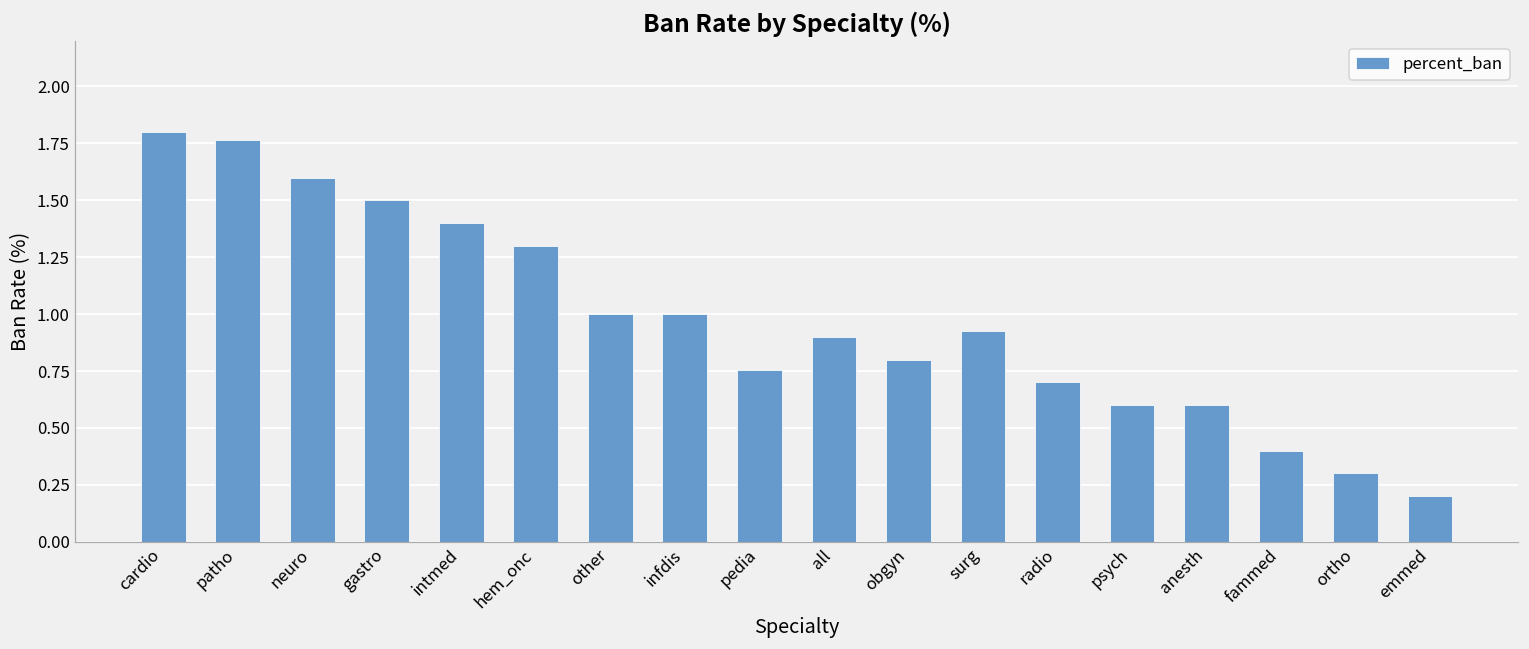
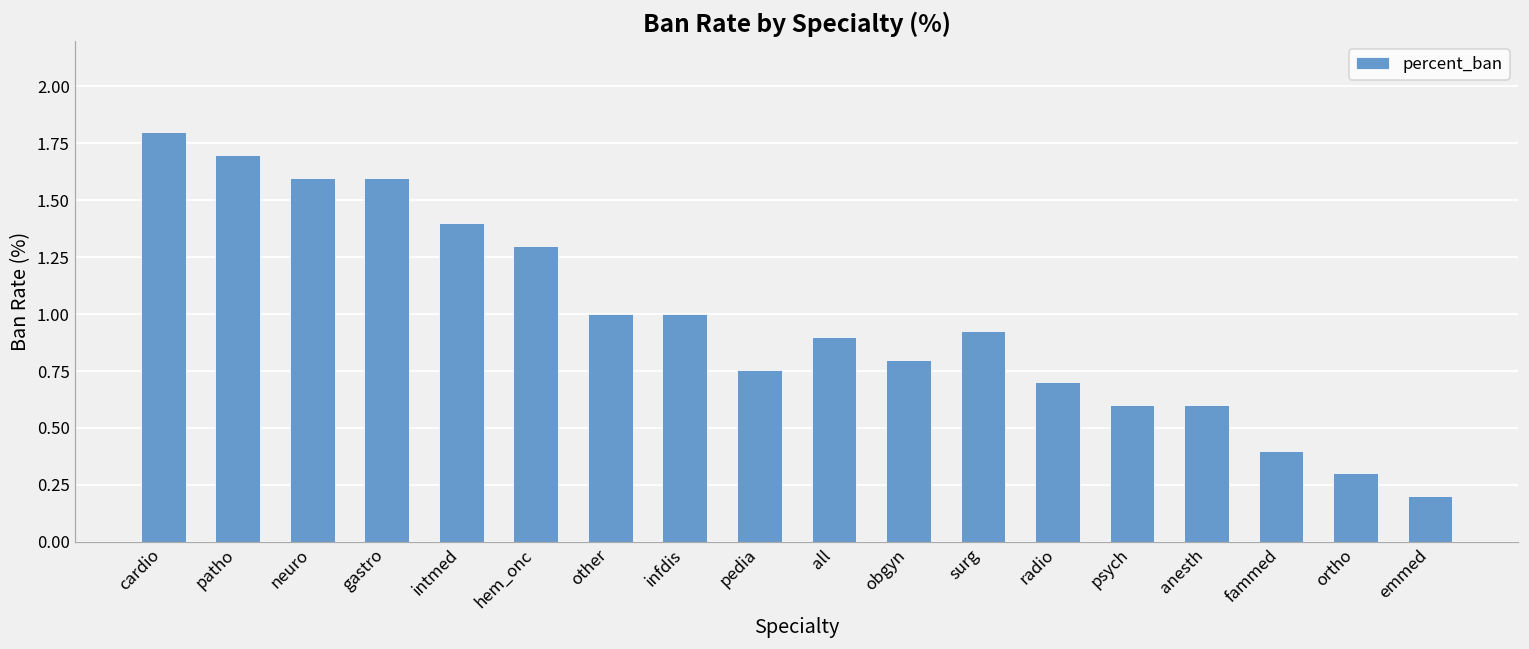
  {
    "cardio": 1.80,
-   "patho": 1.76,
+   "patho": 1.70,
    "neuro": 1.60,
-   "gastro": 1.5,
+   "gastro": 1.6,
    "intmed": 1.40,
    "hem_onc": 1.30,
    "other": 1.00,
    "infdis": 1.00,
    "pedia": 0.75,
    "all": 0.90,
    "obgyn": 0.80,
    "surg": 0.93,
    "radio": 0.70,
    "psych": 0.60,
    "anesth": 0.60,
    "fammed": 0.40,
    "ortho": 0.30,
    "emmed": 0.20
  }
